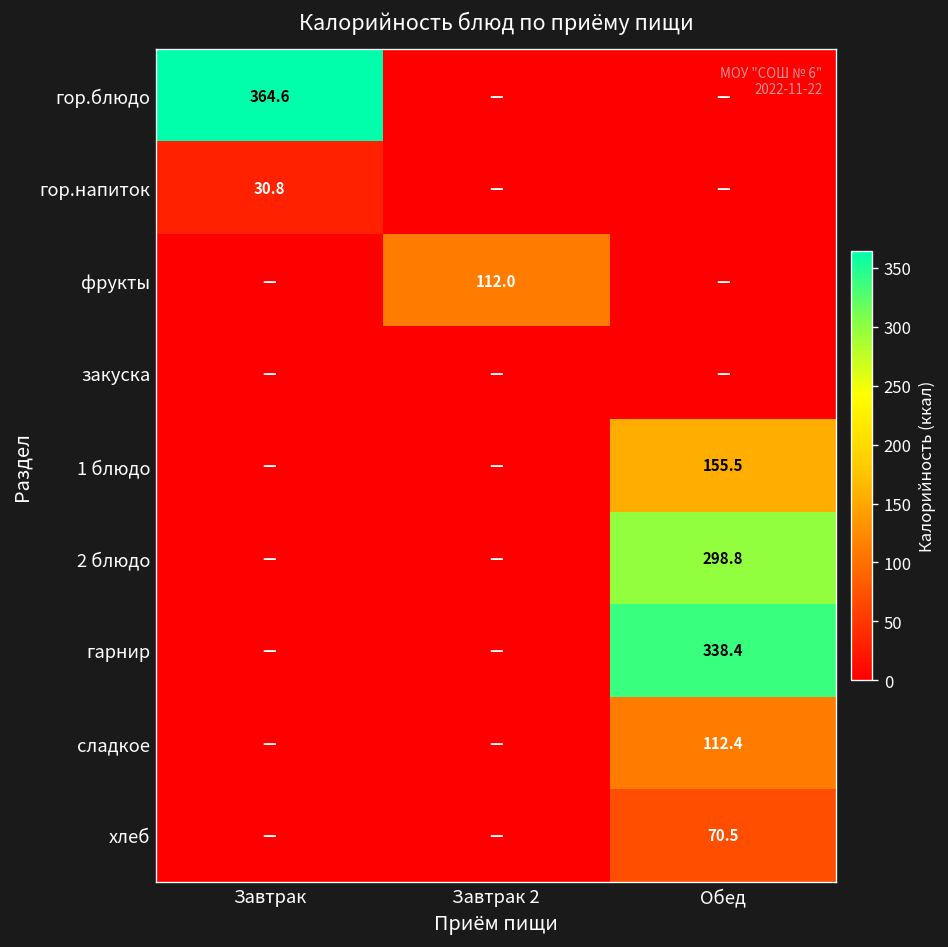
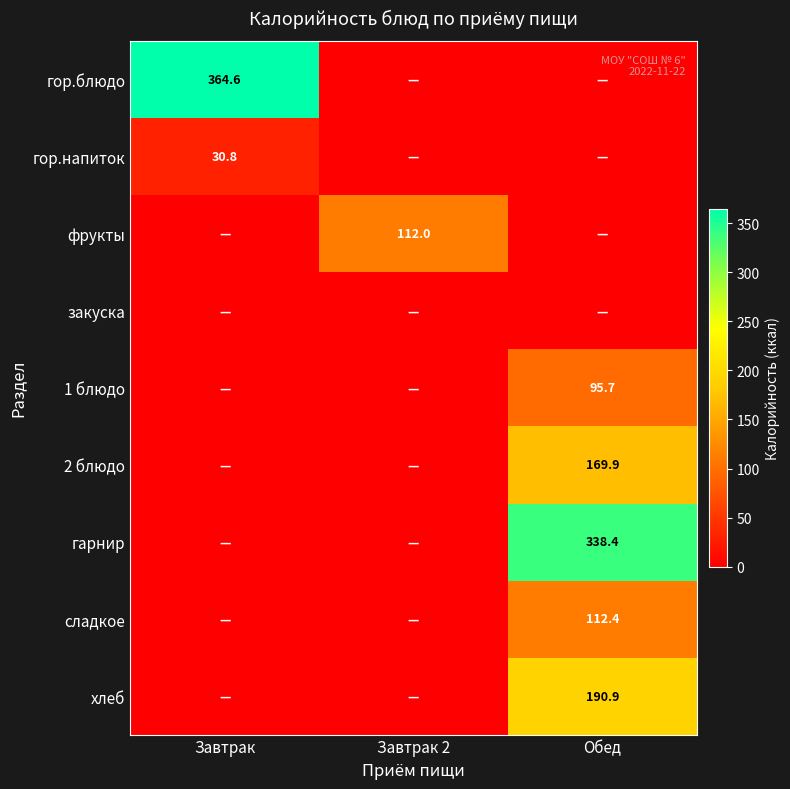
  {
    "гор.блюдо": {
      "Завтрак": 364.6
    },
    "гор.напиток": {
      "Завтрак": 30.8
    },
    "фрукты": {
      "Завтрак 2": 112.0
    },
    "1 блюдо": {
-     "Обед": 155.5
+     "Обед": 95.7
    },
    "2 блюдо": {
-     "Обед": 298.8
+     "Обед": 169.9
    },
    "гарнир": {
      "Обед": 338.4
    },
    "сладкое": {
      "Обед": 112.4
    },
    "хлеб": {
-     "Обед": 70.5
+     "Обед": 190.9
    }
  }
